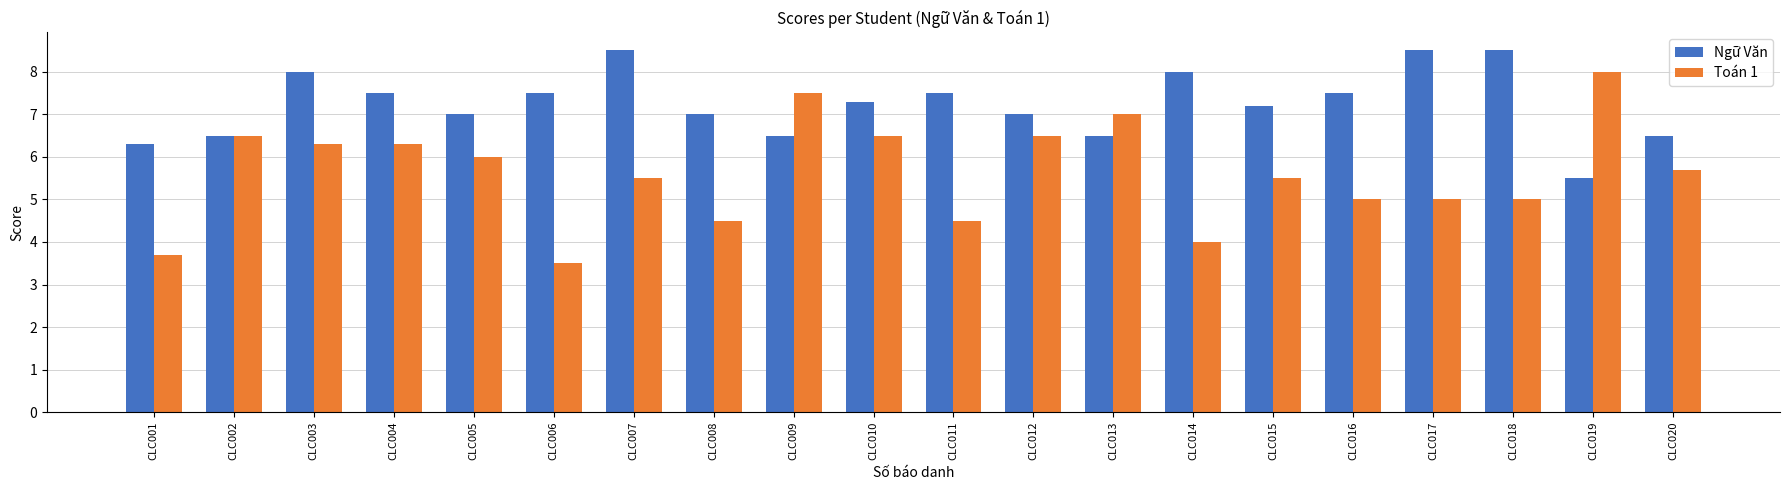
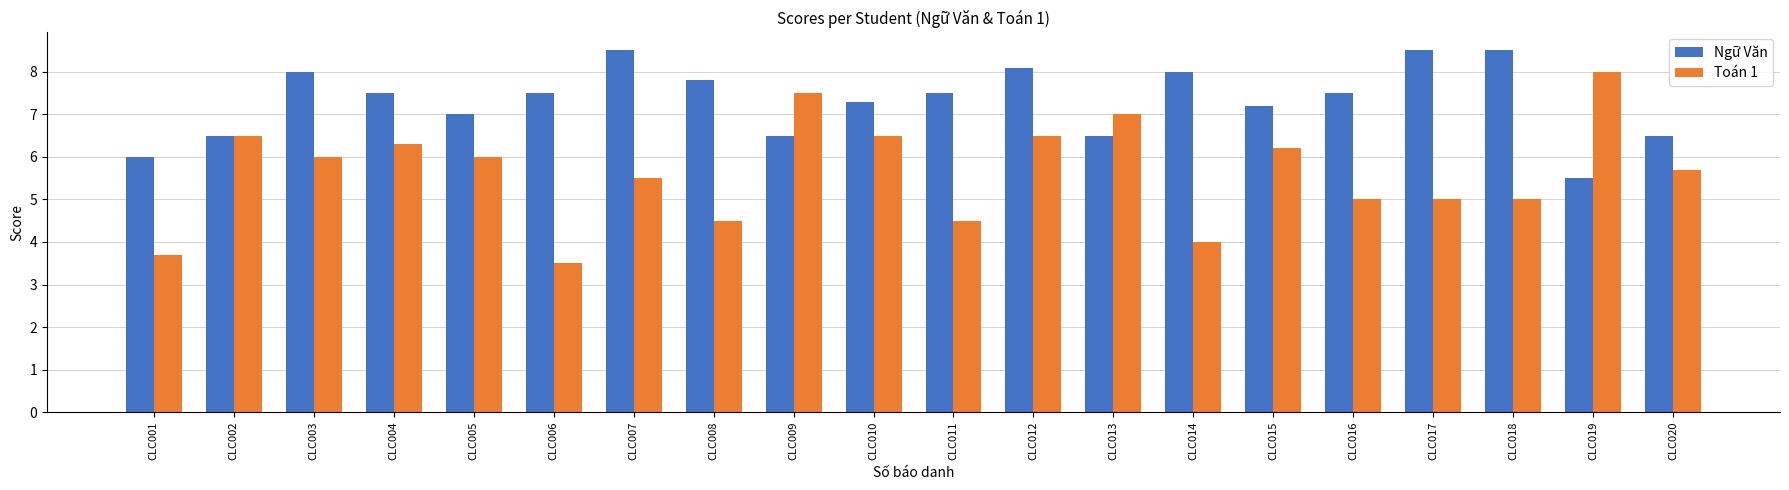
  {
    "Ngữ Văn": {
-     "CLC001": 6.3,
+     "CLC001": 6.0,
      "CLC002": 6.5,
      "CLC003": 8.0,
      "CLC004": 7.5,
      "CLC005": 7.0,
      "CLC006": 7.5,
      "CLC007": 8.5,
-     "CLC008": 7.0,
+     "CLC008": 7.8,
      "CLC009": 6.5,
      "CLC010": 7.3,
      "CLC011": 7.5,
-     "CLC012": 7.0,
+     "CLC012": 8.1,
      "CLC013": 6.5,
      "CLC014": 8.0,
      "CLC015": 7.2,
      "CLC016": 7.5,
      "CLC017": 8.5,
      "CLC018": 8.5,
      "CLC019": 5.5,
      "CLC020": 6.5
    },
    "Toán 1": {
      "CLC001": 3.7,
      "CLC002": 6.5,
-     "CLC003": 6.3,
+     "CLC003": 6.0,
      "CLC004": 6.3,
      "CLC005": 6.0,
      "CLC006": 3.5,
      "CLC007": 5.5,
      "CLC008": 4.5,
      "CLC009": 7.5,
      "CLC010": 6.5,
      "CLC011": 4.5,
      "CLC012": 6.5,
      "CLC013": 7.0,
      "CLC014": 4.0,
-     "CLC015": 5.5,
+     "CLC015": 6.2,
      "CLC016": 5.0,
      "CLC017": 5.0,
      "CLC018": 5.0,
      "CLC019": 8.0,
      "CLC020": 5.7
    }
  }
